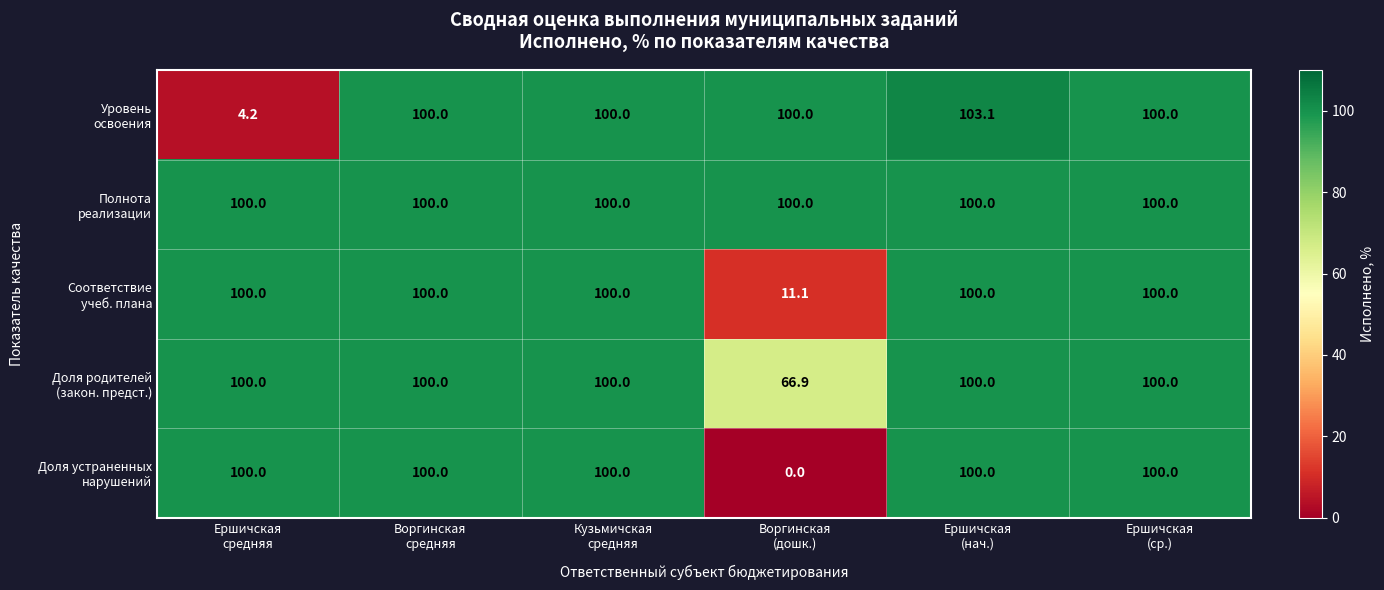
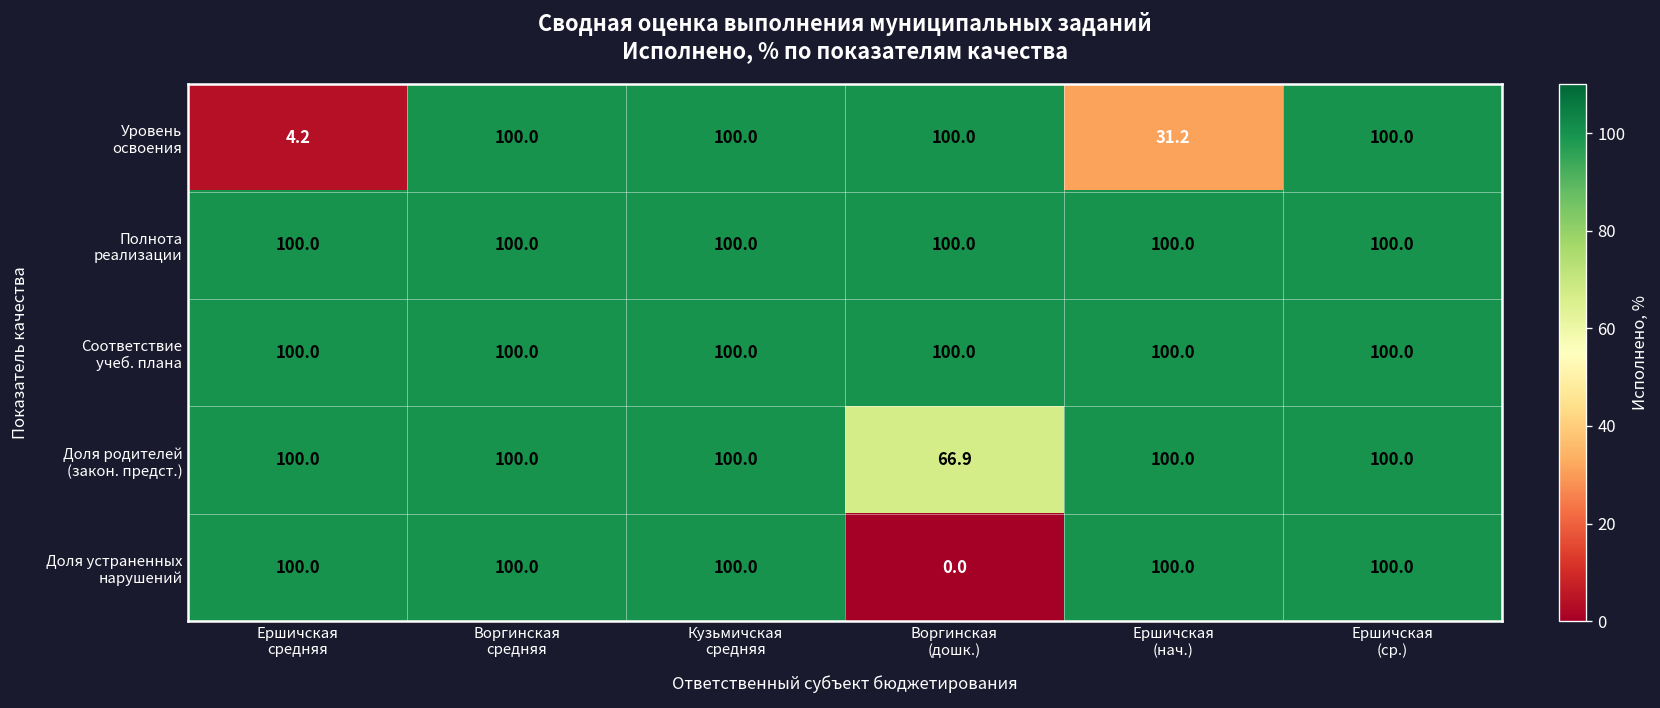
  {
    "Уровень освоения": {
      "Ершичская средняя": 4.2,
      "Воргинская средняя": 100.0,
      "Кузьмичская средняя": 100.0,
      "Воргинская (дошк.)": 100.0,
-     "Ершичская (нач.)": 103.1,
+     "Ершичская (нач.)": 31.2,
      "Ершичская (ср.)": 100.0
    },
    "Полнота реализации": {
      "Ершичская средняя": 100.0,
      "Воргинская средняя": 100.0,
      "Кузьмичская средняя": 100.0,
      "Воргинская (дошк.)": 100.0,
      "Ершичская (нач.)": 100.0,
      "Ершичская (ср.)": 100.0
    },
    "Соответствие учеб. плана": {
      "Ершичская средняя": 100.0,
      "Воргинская средняя": 100.0,
      "Кузьмичская средняя": 100.0,
-     "Воргинская (дошк.)": 11.1,
+     "Воргинская (дошк.)": 100.0,
      "Ершичская (нач.)": 100.0,
      "Ершичская (ср.)": 100.0
    },
    "Доля родителей (закон. предст.)": {
      "Ершичская средняя": 100.0,
      "Воргинская средняя": 100.0,
      "Кузьмичская средняя": 100.0,
      "Воргинская (дошк.)": 66.9,
      "Ершичская (нач.)": 100.0,
      "Ершичская (ср.)": 100.0
    },
    "Доля устраненных нарушений": {
      "Ершичская средняя": 100.0,
      "Воргинская средняя": 100.0,
      "Кузьмичская средняя": 100.0,
      "Воргинская (дошк.)": 0.0,
      "Ершичская (нач.)": 100.0,
      "Ершичская (ср.)": 100.0
    }
  }
